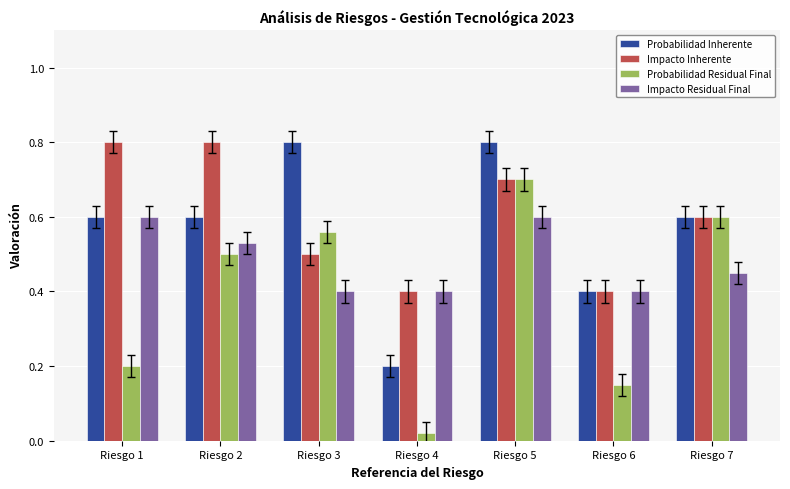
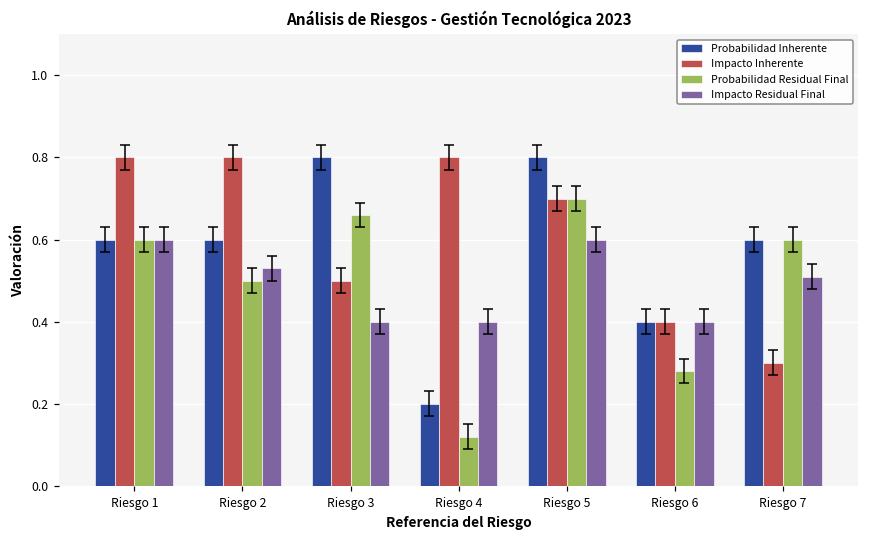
  {
    "Impacto Inherente": {
      "Riesgo 1": 0.8,
      "Riesgo 2": 0.8,
      "Riesgo 3": 0.5,
-     "Riesgo 4": 0.4,
+     "Riesgo 4": 0.8,
      "Riesgo 5": 0.7,
      "Riesgo 6": 0.4,
-     "Riesgo 7": 0.6
+     "Riesgo 7": 0.3
    },
    "Probabilidad Residual Final": {
-     "Riesgo 1": 0.2,
+     "Riesgo 1": 0.6,
      "Riesgo 2": 0.50,
-     "Riesgo 3": 0.56,
-     "Riesgo 4": 0.02,
+     "Riesgo 3": 0.66,
+     "Riesgo 4": 0.12,
      "Riesgo 5": 0.70,
-     "Riesgo 6": 0.15,
+     "Riesgo 6": 0.28,
      "Riesgo 7": 0.60
    },
    "Impacto Residual Final": {
      "Riesgo 1": 0.60,
      "Riesgo 2": 0.53,
      "Riesgo 3": 0.40,
      "Riesgo 4": 0.40,
      "Riesgo 5": 0.60,
      "Riesgo 6": 0.40,
-     "Riesgo 7": 0.45
+     "Riesgo 7": 0.51
    }
  }
